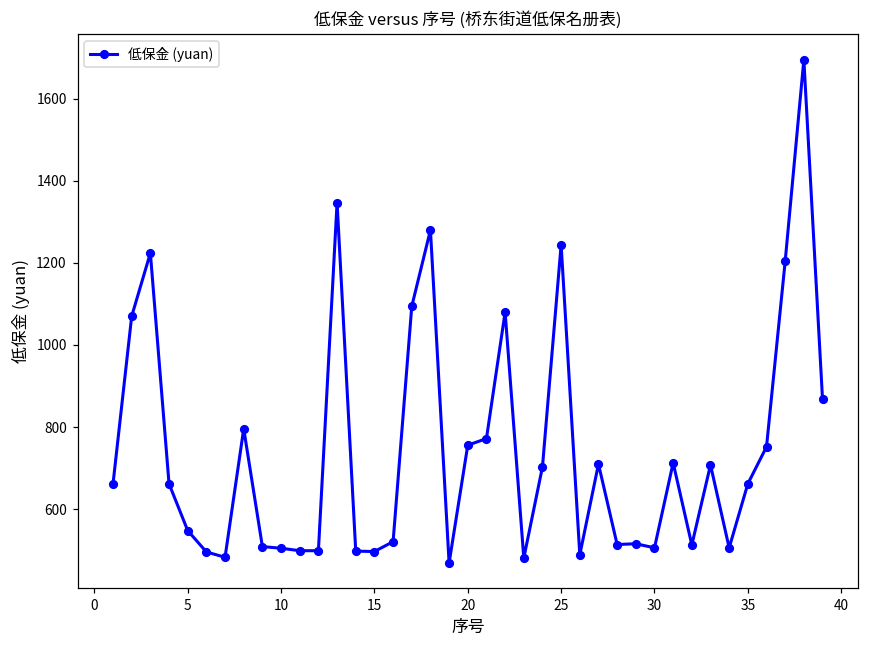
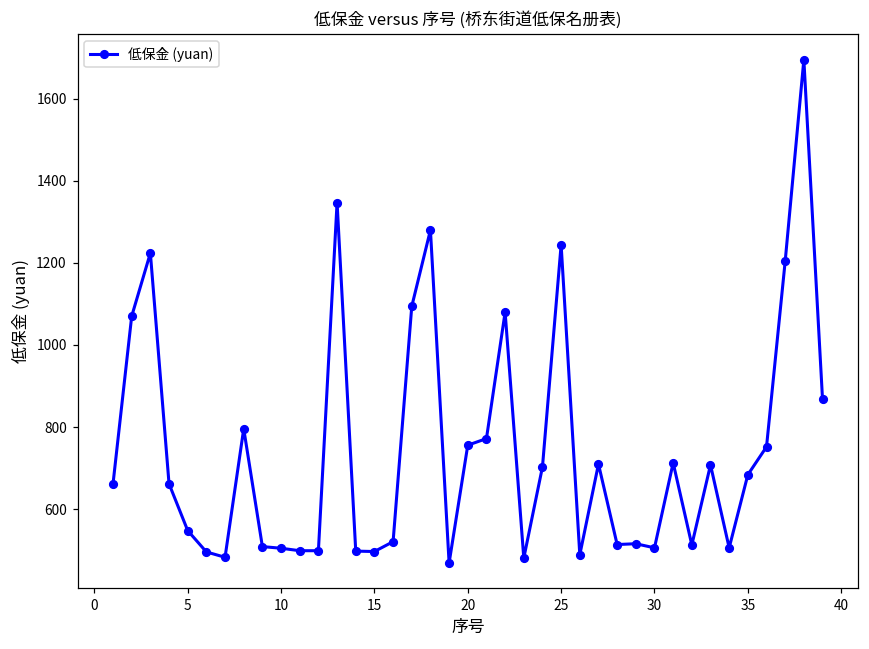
  {
    "5": 550,
    "10": 510,
    "15": 500,
    "20": 760,
    "25": 1240,
    "30": 510,
-   "35": 660
+   "35": 680
  }
